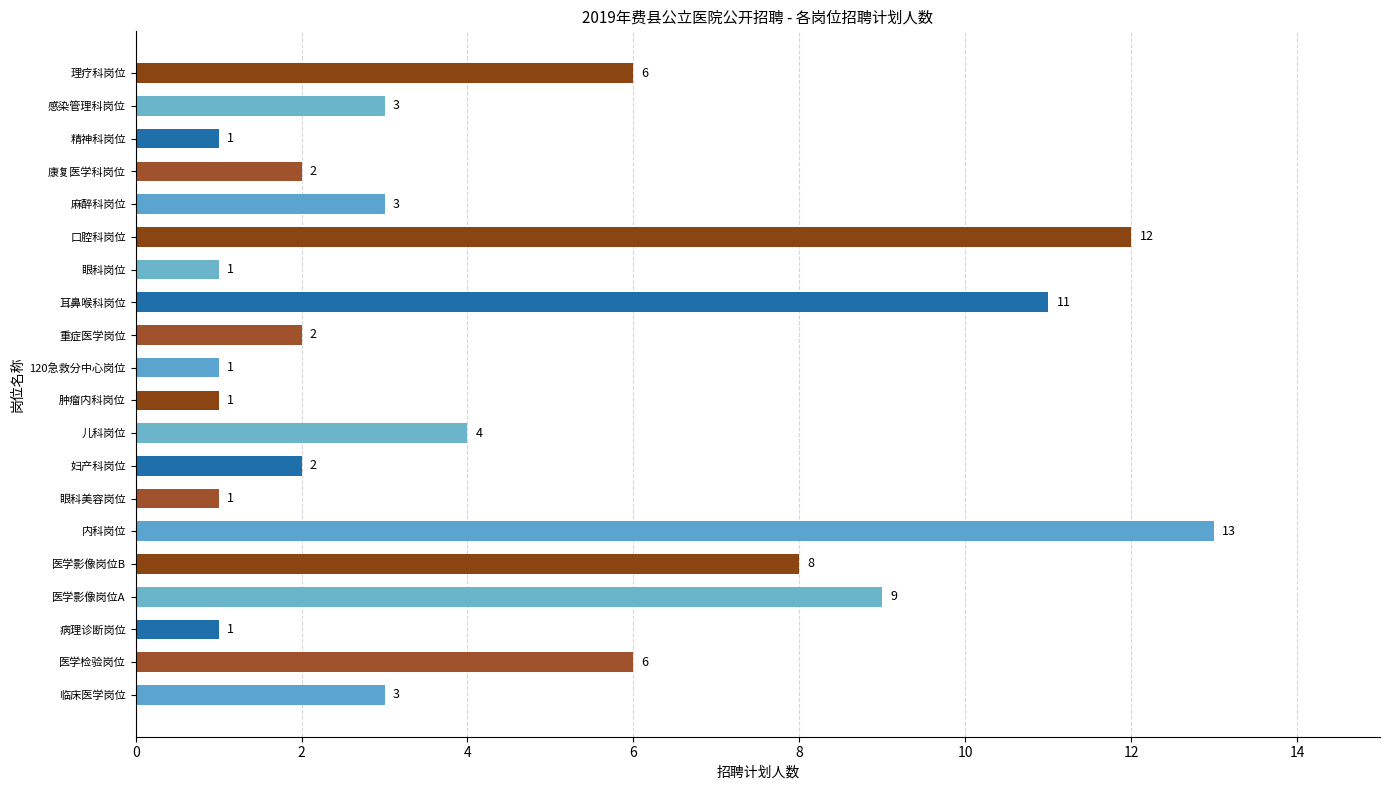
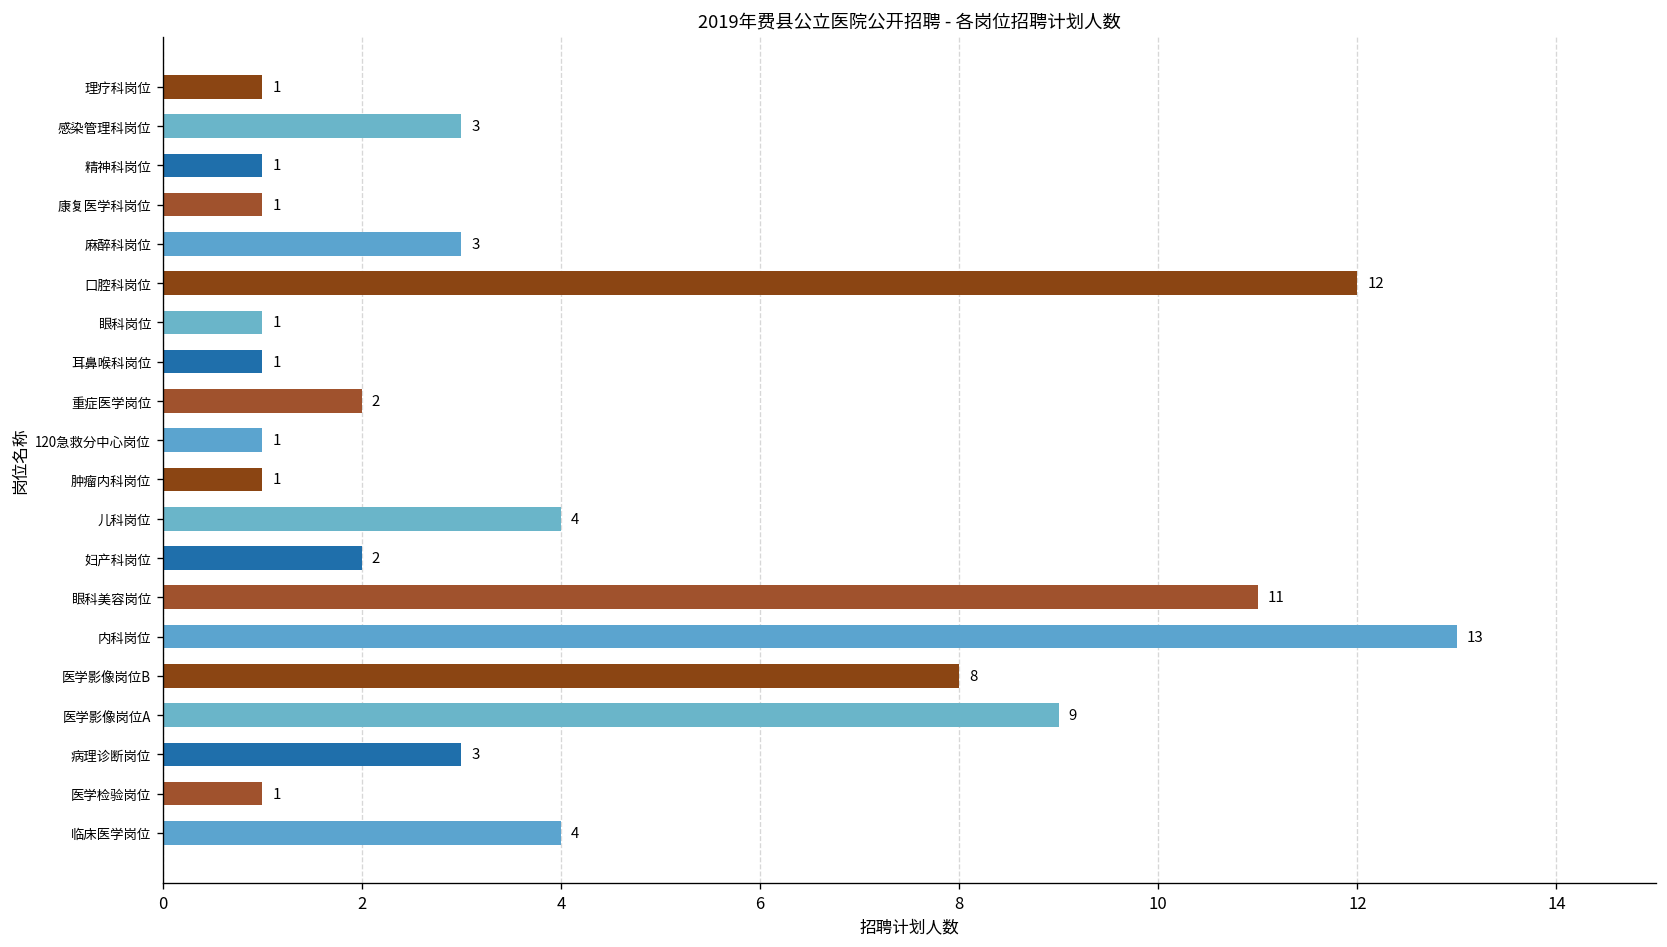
  {
-   "理疗科岗位": 6,
+   "理疗科岗位": 1,
    "感染管理科岗位": 3,
    "精神科岗位": 1,
-   "康复医学科岗位": 2,
+   "康复医学科岗位": 1,
    "麻醉科岗位": 3,
    "口腔科岗位": 12,
    "眼科岗位": 1,
-   "耳鼻喉科岗位": 11,
+   "耳鼻喉科岗位": 1,
    "重症医学岗位": 2,
    "120急救分中心岗位": 1,
    "肿瘤内科岗位": 1,
    "儿科岗位": 4,
    "妇产科岗位": 2,
-   "眼科美容岗位": 1,
+   "眼科美容岗位": 11,
    "内科岗位": 13,
    "医学影像岗位B": 8,
    "医学影像岗位A": 9,
-   "病理诊断岗位": 1,
-   "医学检验岗位": 6,
-   "临床医学岗位": 3
+   "病理诊断岗位": 3,
+   "医学检验岗位": 1,
+   "临床医学岗位": 4
  }
